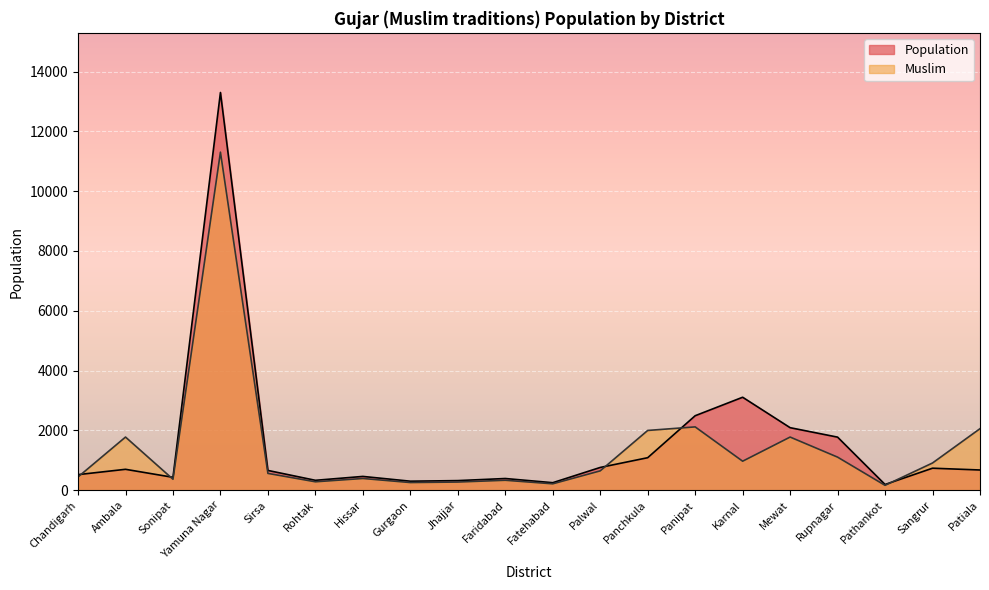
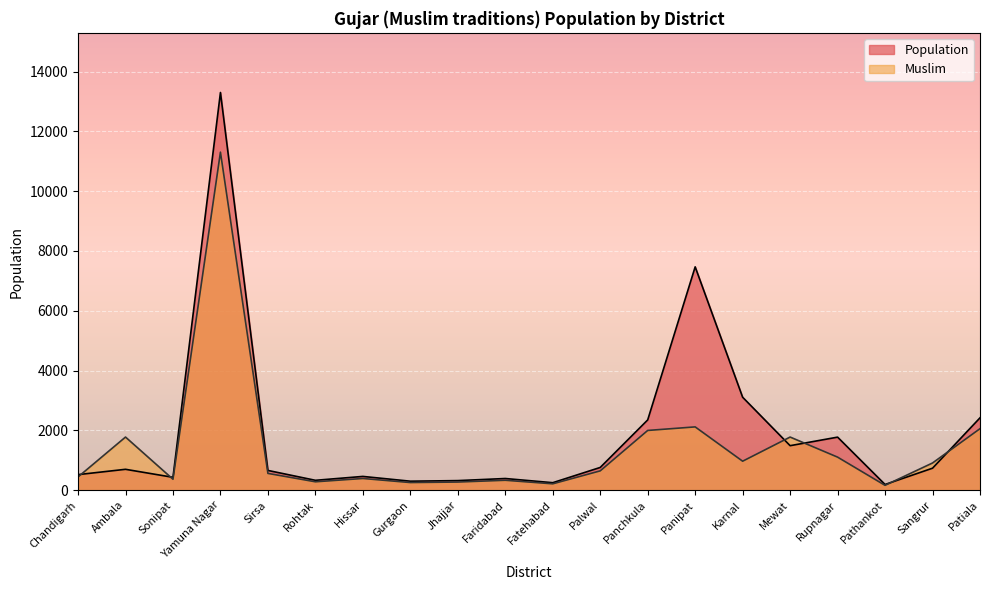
  {
    "Population": {
      "Ambala": 700,
      "Yamuna Nagar": 13300,
      "Sirsa": 700,
      "Palwal": 800,
-     "Panchkula": 1100,
-     "Panipat": 2500,
+     "Panchkula": 2400,
+     "Panipat": 7500,
      "Karnal": 3100,
-     "Mewat": 2100,
+     "Mewat": 1500,
      "Rupnagar": 1800,
      "Sangrur": 700,
-     "Patiala": 700
+     "Patiala": 2400
    },
    "Muslim": {
      "Ambala": 1800,
      "Yamuna Nagar": 11300,
      "Sirsa": 600,
      "Palwal": 600,
      "Panchkula": 2000,
      "Panipat": 2100,
      "Karnal": 1000,
      "Mewat": 1800,
      "Rupnagar": 1100,
      "Sangrur": 900,
      "Patiala": 2100
    }
  }
